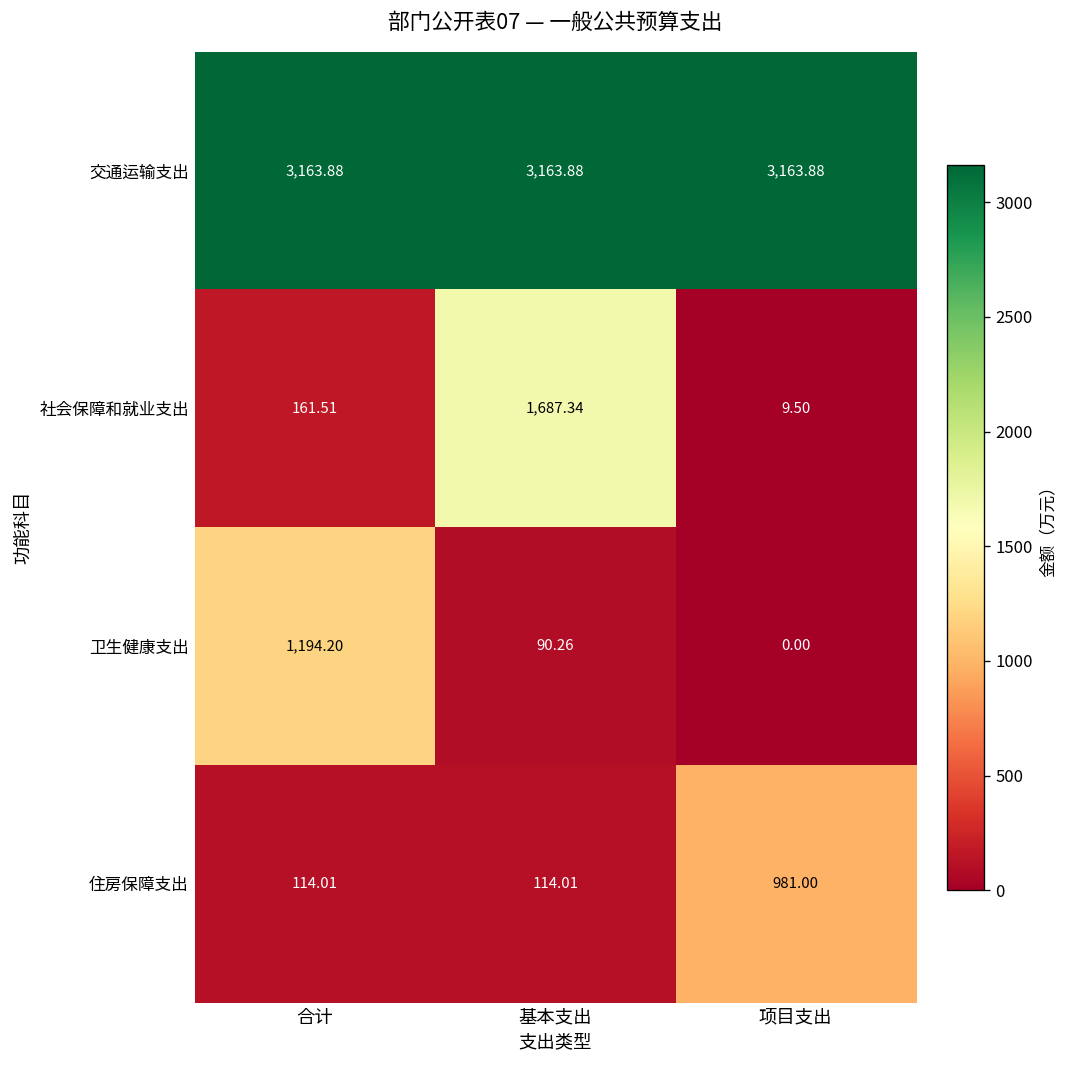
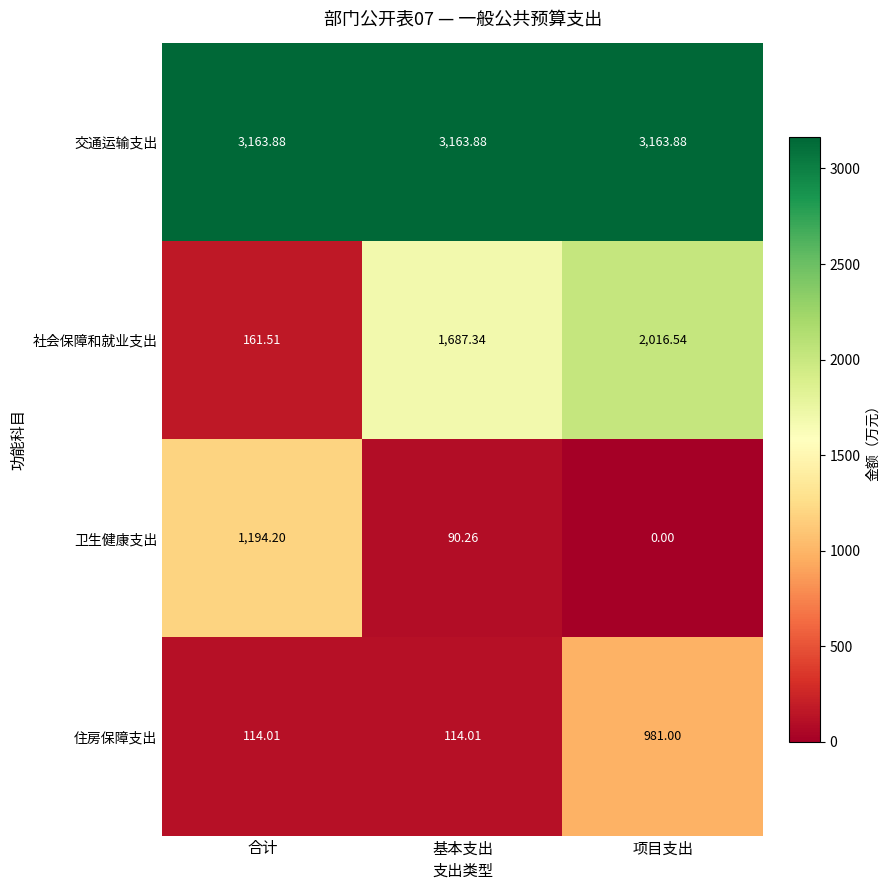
  {
    "交通运输支出": {
      "合计": "3,163.88",
      "基本支出": "3,163.88",
      "项目支出": "3,163.88"
    },
    "社会保障和就业支出": {
      "合计": "161.51",
      "基本支出": "1,687.34",
-     "项目支出": "9.50"
+     "项目支出": "2,016.54"
    },
    "卫生健康支出": {
      "合计": "1,194.20",
      "基本支出": "90.26",
      "项目支出": "0.00"
    },
    "住房保障支出": {
      "合计": "114.01",
      "基本支出": "114.01",
      "项目支出": "981.00"
    }
  }
